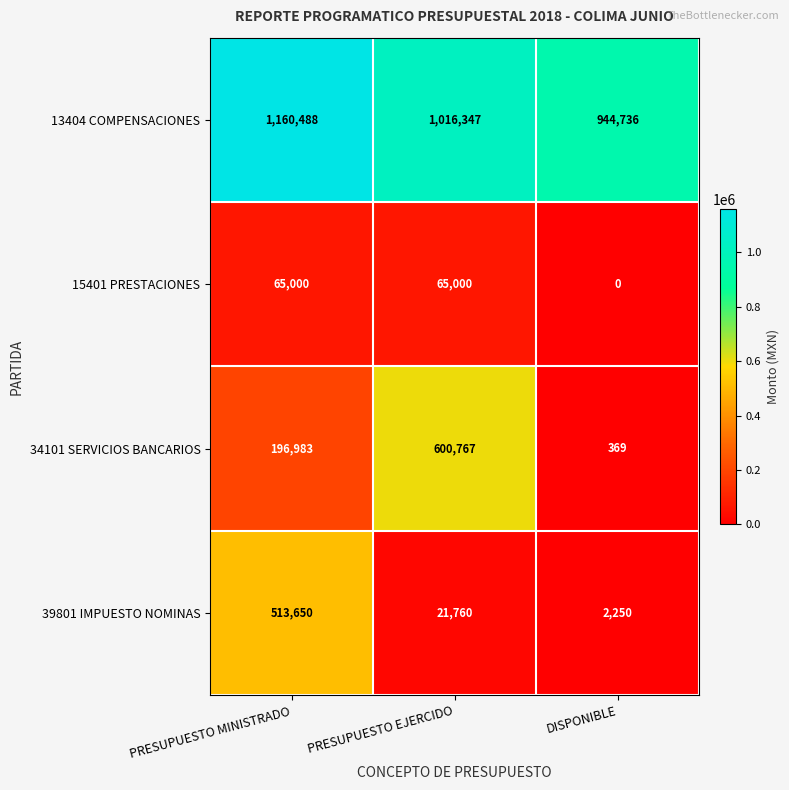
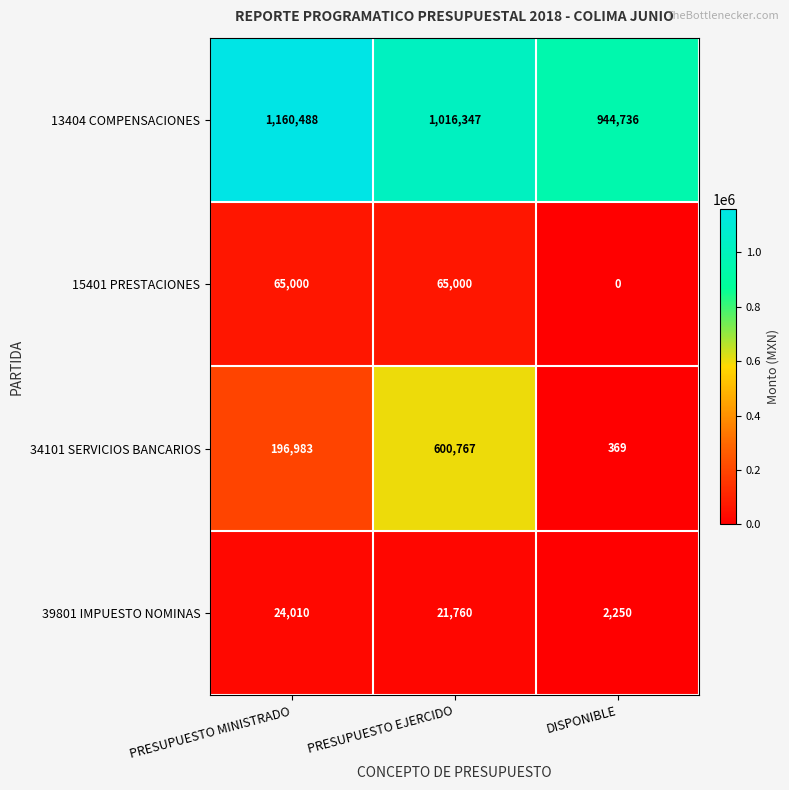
  {
    "13404 COMPENSACIONES": {
      "PRESUPUESTO MINISTRADO": "1,160,488",
      "PRESUPUESTO EJERCIDO": "1,016,347",
      "DISPONIBLE": "944,736"
    },
    "15401 PRESTACIONES": {
      "PRESUPUESTO MINISTRADO": "65,000",
      "PRESUPUESTO EJERCIDO": "65,000",
      "DISPONIBLE": "0"
    },
    "34101 SERVICIOS BANCARIOS": {
      "PRESUPUESTO MINISTRADO": "196,983",
      "PRESUPUESTO EJERCIDO": "600,767",
      "DISPONIBLE": "369"
    },
    "39801 IMPUESTO NOMINAS": {
-     "PRESUPUESTO MINISTRADO": "513,650",
+     "PRESUPUESTO MINISTRADO": "24,010",
      "PRESUPUESTO EJERCIDO": "21,760",
      "DISPONIBLE": "2,250"
    }
  }
